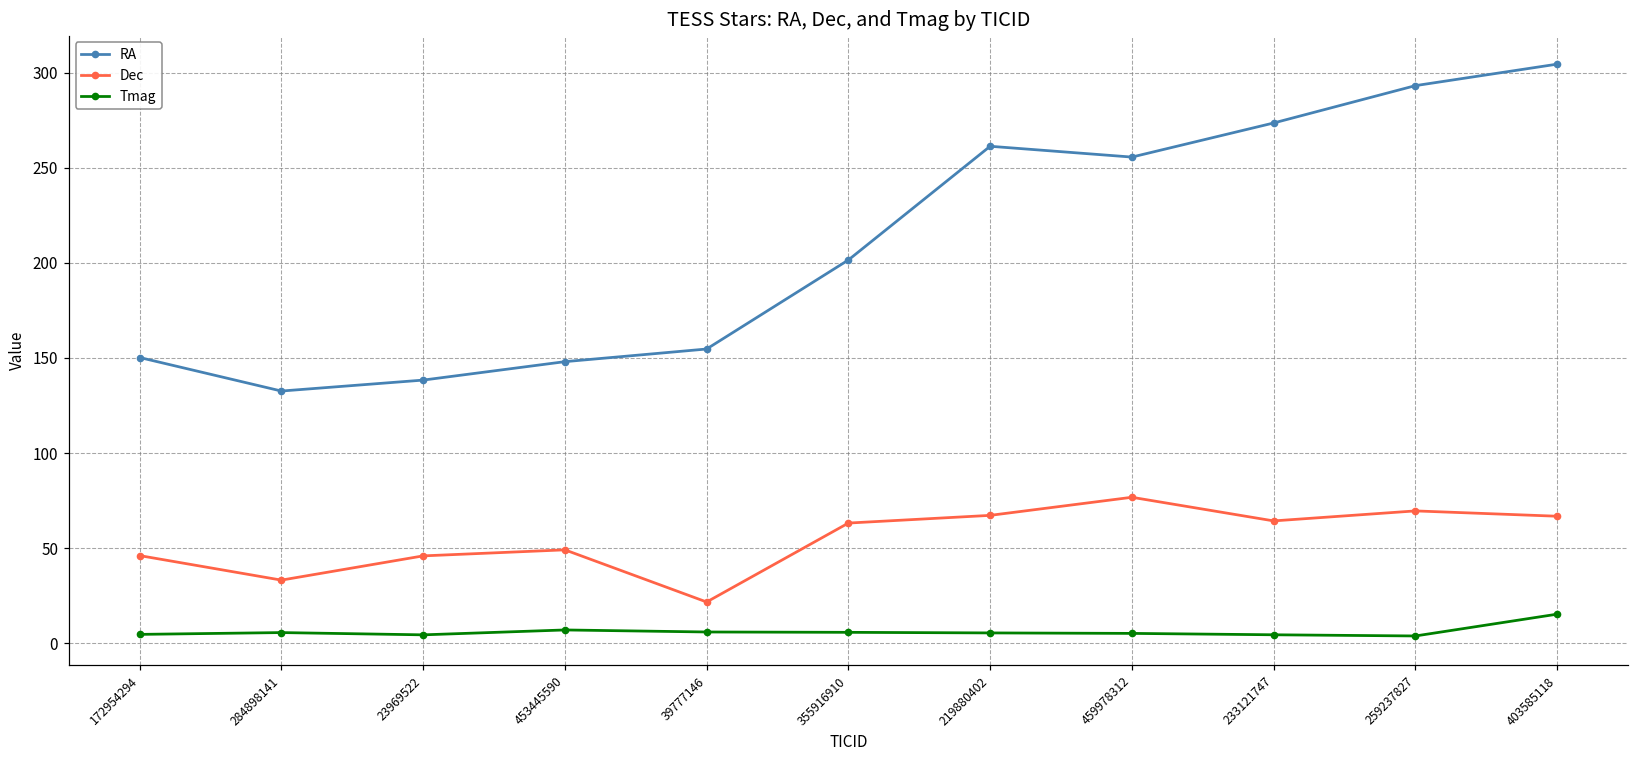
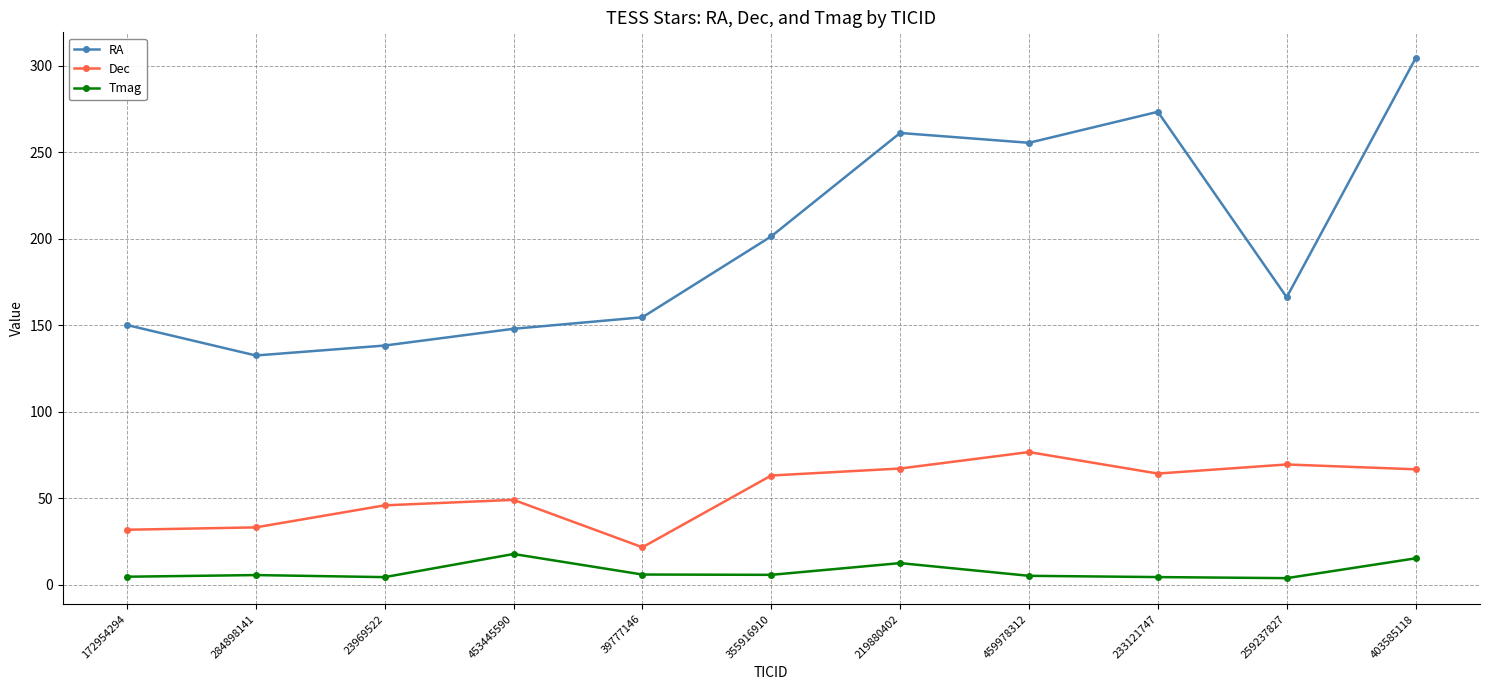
  {
    "RA": {
      "172954294": 150,
      "284898141": 133,
      "23969522": 138,
      "453445590": 148,
      "39777146": 155,
      "355916910": 201,
      "219880402": 261,
      "459978312": 256,
      "233121747": 273,
-     "259237827": 293,
+     "259237827": 166,
      "403585118": 304
    },
    "Dec": {
-     "172954294": 46,
+     "172954294": 32,
      "284898141": 33,
      "23969522": 46,
      "453445590": 49,
      "39777146": 22,
      "355916910": 63,
      "219880402": 67,
      "459978312": 77,
      "233121747": 64,
      "259237827": 70,
      "403585118": 67
    },
    "Tmag": {
      "172954294": 5,
      "284898141": 6,
      "23969522": 5,
-     "453445590": 7,
+     "453445590": 18,
      "39777146": 6,
      "355916910": 6,
-     "219880402": 6,
+     "219880402": 13,
      "459978312": 5,
      "233121747": 5,
      "259237827": 4,
      "403585118": 15
    }
  }
